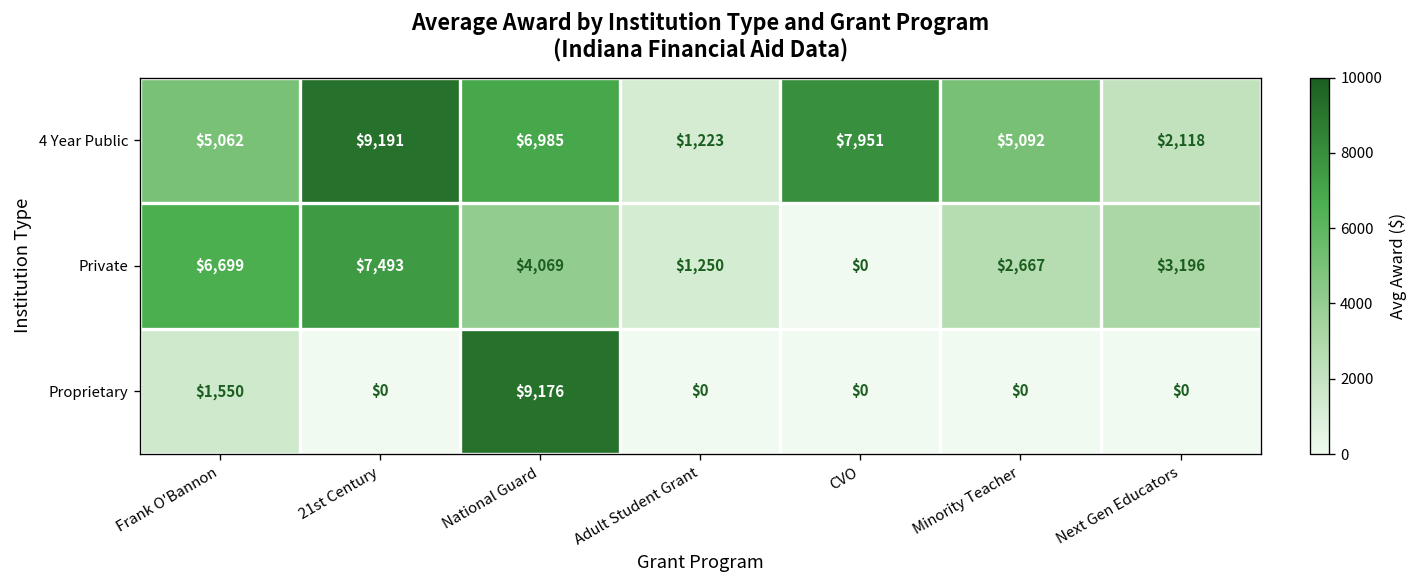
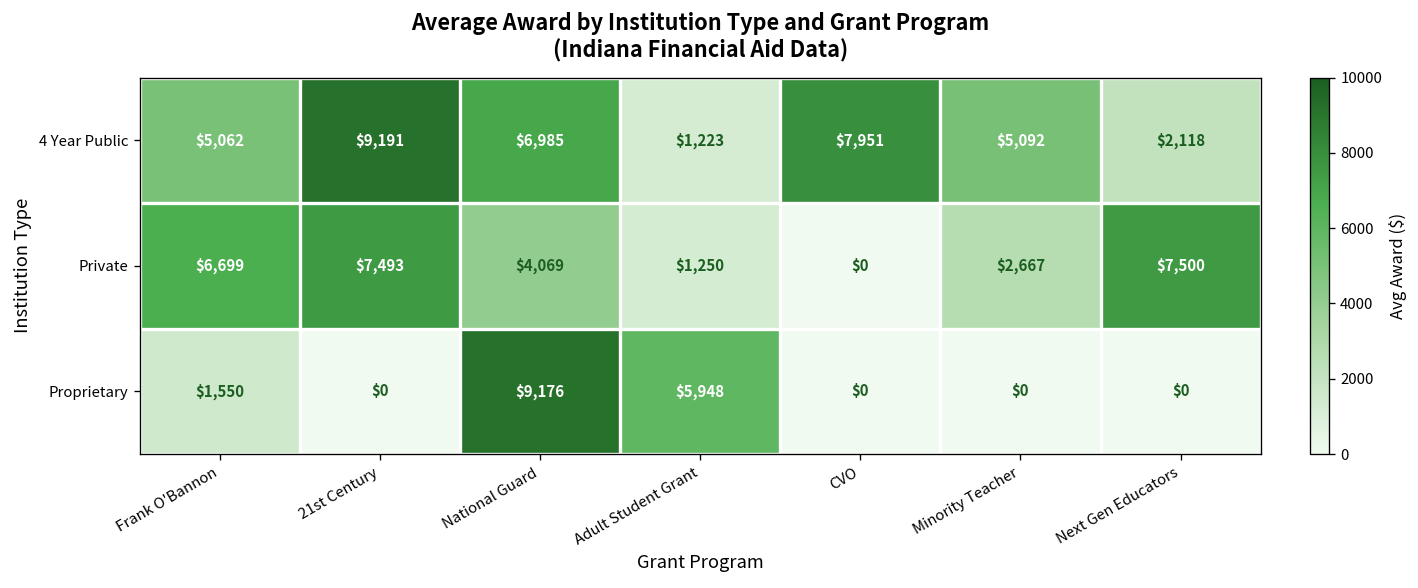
  {
    "4 Year Public": {
      "Frank O'Bannon": "$5,062",
      "21st Century": "$9,191",
      "National Guard": "$6,985",
      "Adult Student Grant": "$1,223",
      "CVO": "$7,951",
      "Minority Teacher": "$5,092",
      "Next Gen Educators": "$2,118"
    },
    "Private": {
      "Frank O'Bannon": "$6,699",
      "21st Century": "$7,493",
      "National Guard": "$4,069",
      "Adult Student Grant": "$1,250",
      "CVO": "$0",
      "Minority Teacher": "$2,667",
-     "Next Gen Educators": "$3,196"
+     "Next Gen Educators": "$7,500"
    },
    "Proprietary": {
      "Frank O'Bannon": "$1,550",
      "21st Century": "$0",
      "National Guard": "$9,176",
-     "Adult Student Grant": "$0",
+     "Adult Student Grant": "$5,948",
      "CVO": "$0",
      "Minority Teacher": "$0",
      "Next Gen Educators": "$0"
    }
  }
